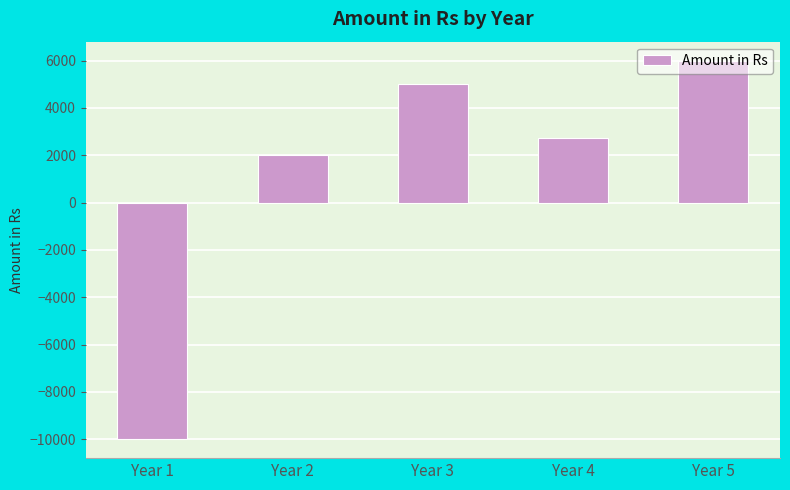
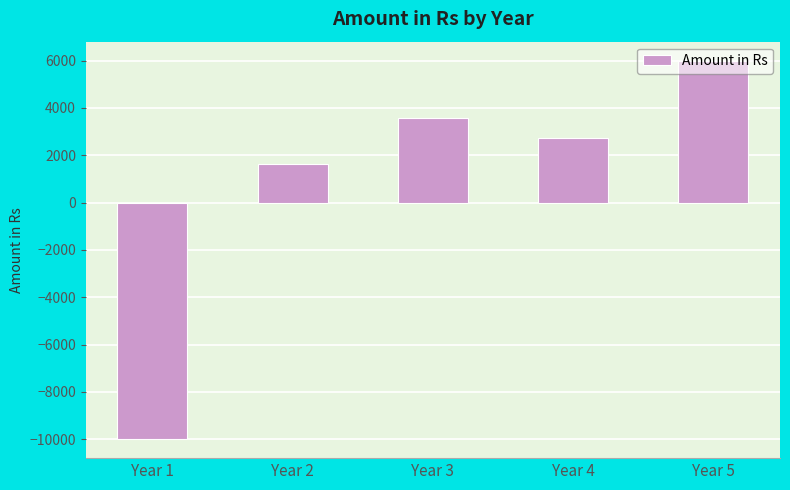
  {
    "Year 1": -10000,
-   "Year 2": 2000,
-   "Year 3": 5000,
+   "Year 2": 1600,
+   "Year 3": 3600,
    "Year 4": 2700
  }
